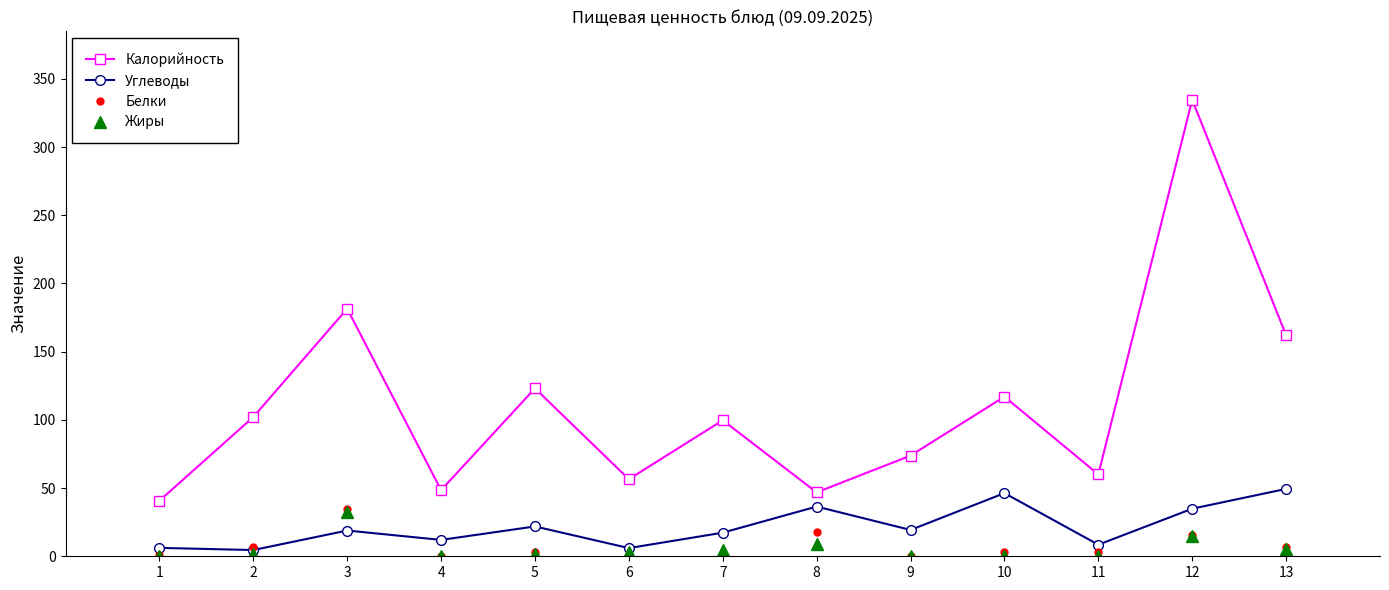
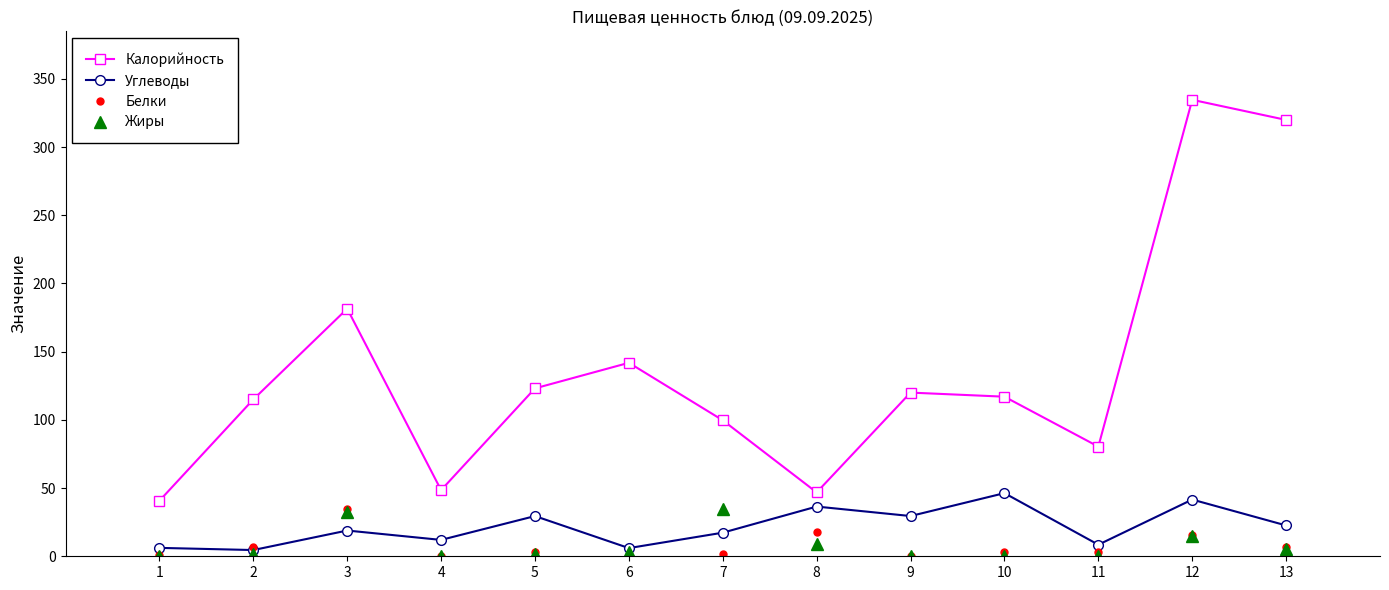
  {
    "Калорийность": {
      "1": 41,
-     "2": 102,
+     "2": 115,
      "3": 182,
      "4": 49,
      "5": 123,
-     "6": 57,
+     "6": 142,
      "7": 100,
      "8": 47,
-     "9": 74,
+     "9": 120,
      "10": 117,
-     "11": 60,
+     "11": 80,
      "12": 335,
-     "13": 162
+     "13": 320
    },
    "Углеводы": {
      "1": 6,
      "2": 5,
      "3": 19,
      "4": 12,
-     "5": 22,
+     "5": 29,
      "6": 6,
      "7": 17,
      "8": 36,
-     "9": 19,
+     "9": 30,
      "10": 46,
      "11": 8,
-     "12": 35,
-     "13": 49
+     "12": 42,
+     "13": 23
    },
    "Белки": {
      "2": 7,
      "3": 35,
      "6": 1,
      "7": 2,
      "8": 18,
      "10": 3,
      "11": 3
    },
    "Жиры": {
      "2": 2,
      "3": 33,
      "6": 3,
-     "7": 5,
+     "7": 35,
      "8": 9,
      "10": 1,
      "11": 1
    }
  }
